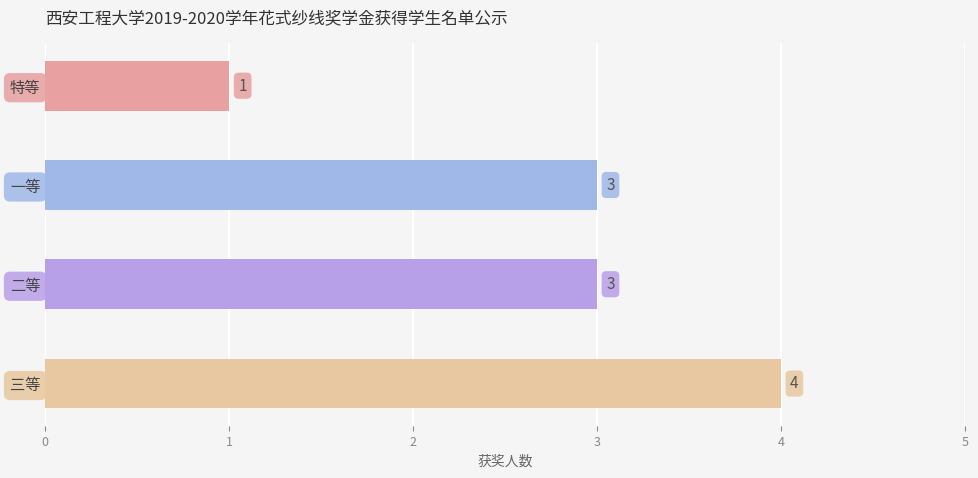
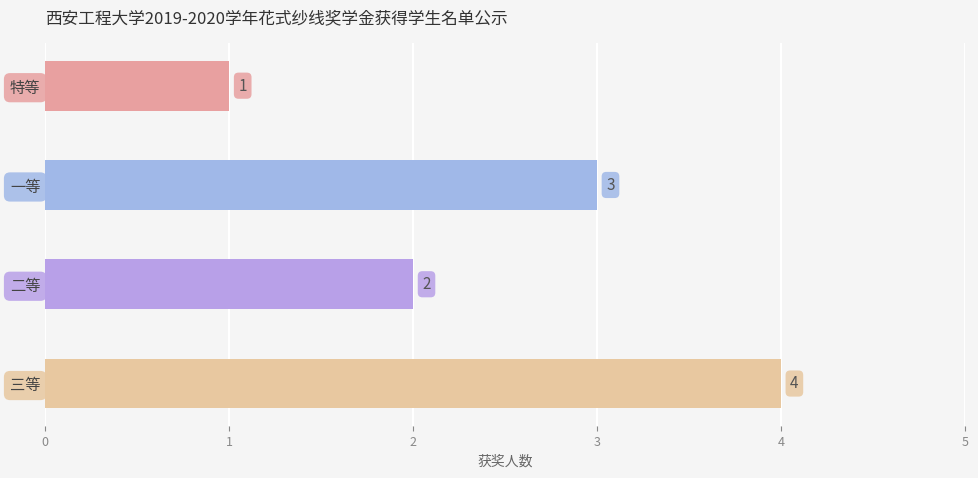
  {
-   "二等": 3
+   "二等": 2
  }
